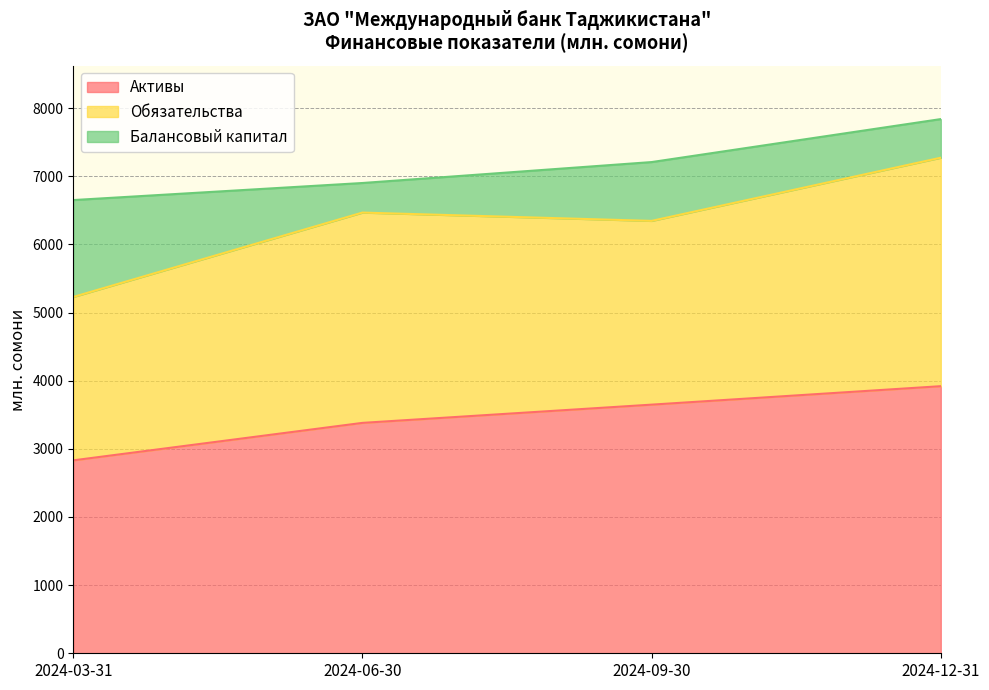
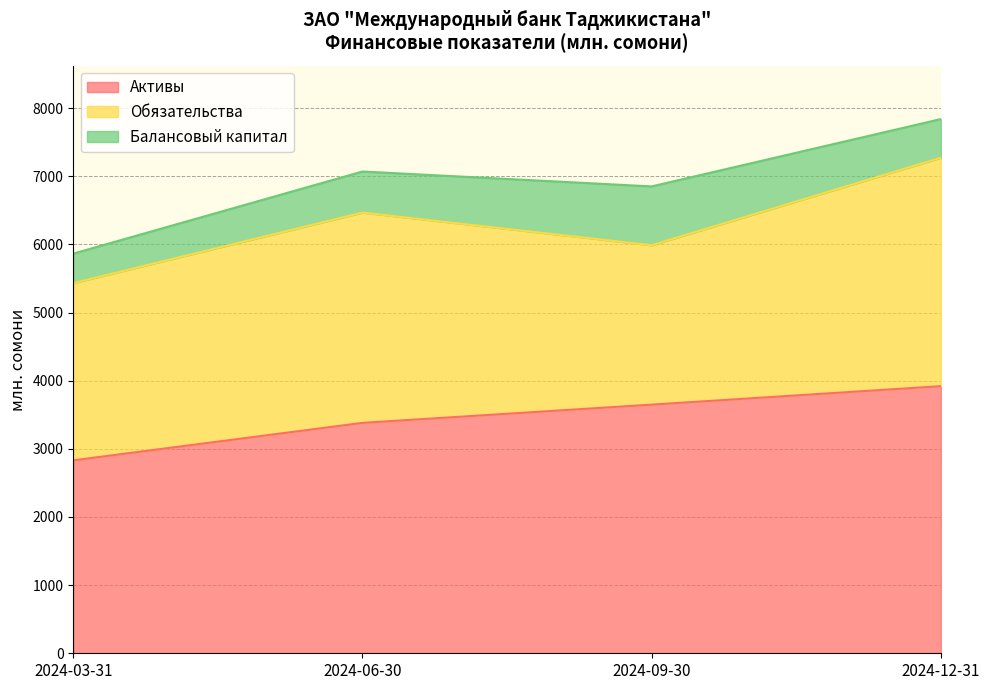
  {
    "Активы": {
      "2024-03-31": 2800,
      "2024-06-30": 3400,
      "2024-09-30": 3600,
      "2024-12-31": 3900
    },
    "Обязательства": {
-     "2024-03-31": 2400,
+     "2024-03-31": 2600,
      "2024-06-30": 3100,
-     "2024-09-30": 2700,
+     "2024-09-30": 2300,
      "2024-12-31": 3400
    },
    "Балансовый капитал": {
-     "2024-03-31": 1400,
-     "2024-06-30": 400,
+     "2024-03-31": 400,
+     "2024-06-30": 600,
      "2024-09-30": 900,
      "2024-12-31": 600
    }
  }
